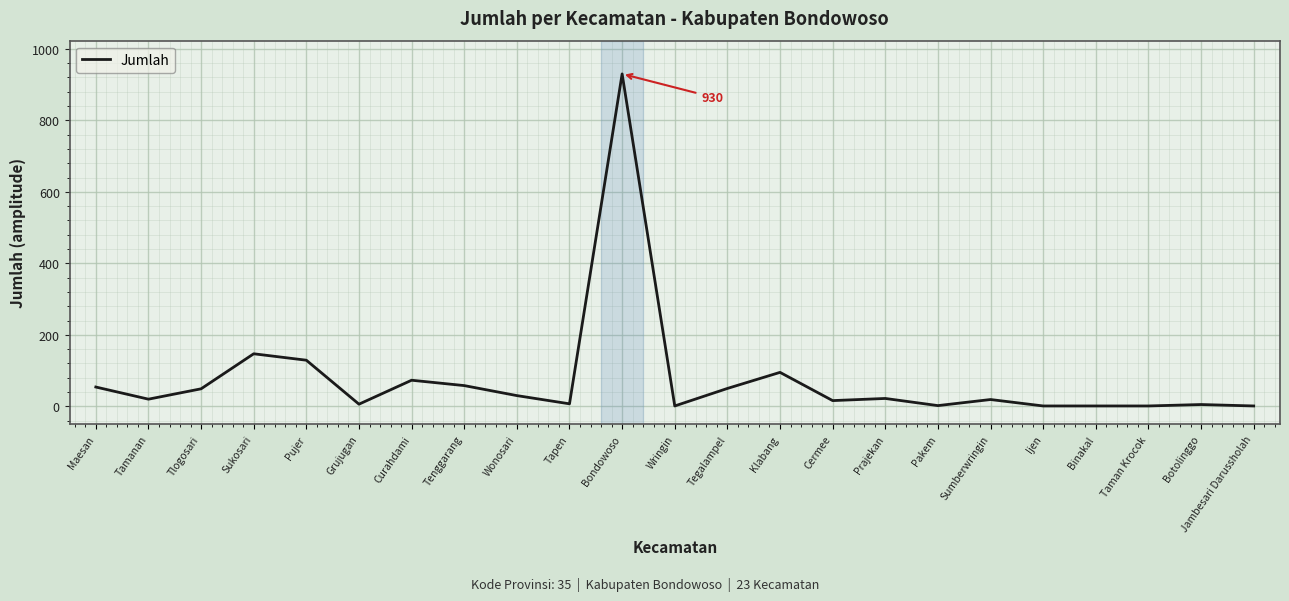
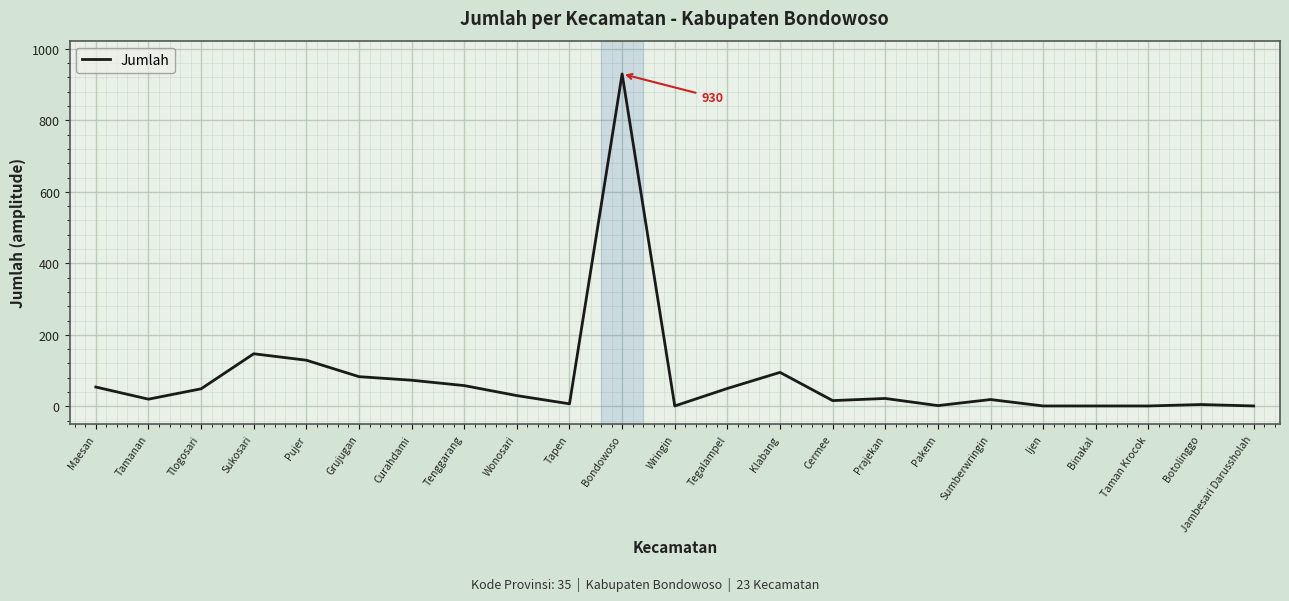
  {
    "Maesan": 50,
    "Tamanan": 20,
    "Tlogosari": 50,
    "Sukosari": 150,
    "Pujer": 130,
-   "Grujugan": 10,
+   "Grujugan": 80,
    "Curahdami": 70,
    "Tenggarang": 60,
    "Wonosari": 30,
    "Tapen": 10,
    "Wringin": 0,
    "Tegalampel": 50,
    "Klabang": 100,
    "Cermee": 20,
    "Prajekan": 20,
    "Pakem": 0,
    "Sumberwringin": 20,
    "Ijen": 0,
    "Binakal": 0,
    "Taman Krocok": 0,
    "Botolinggo": 10,
    "Jambesari Darussholah": 0
  }
